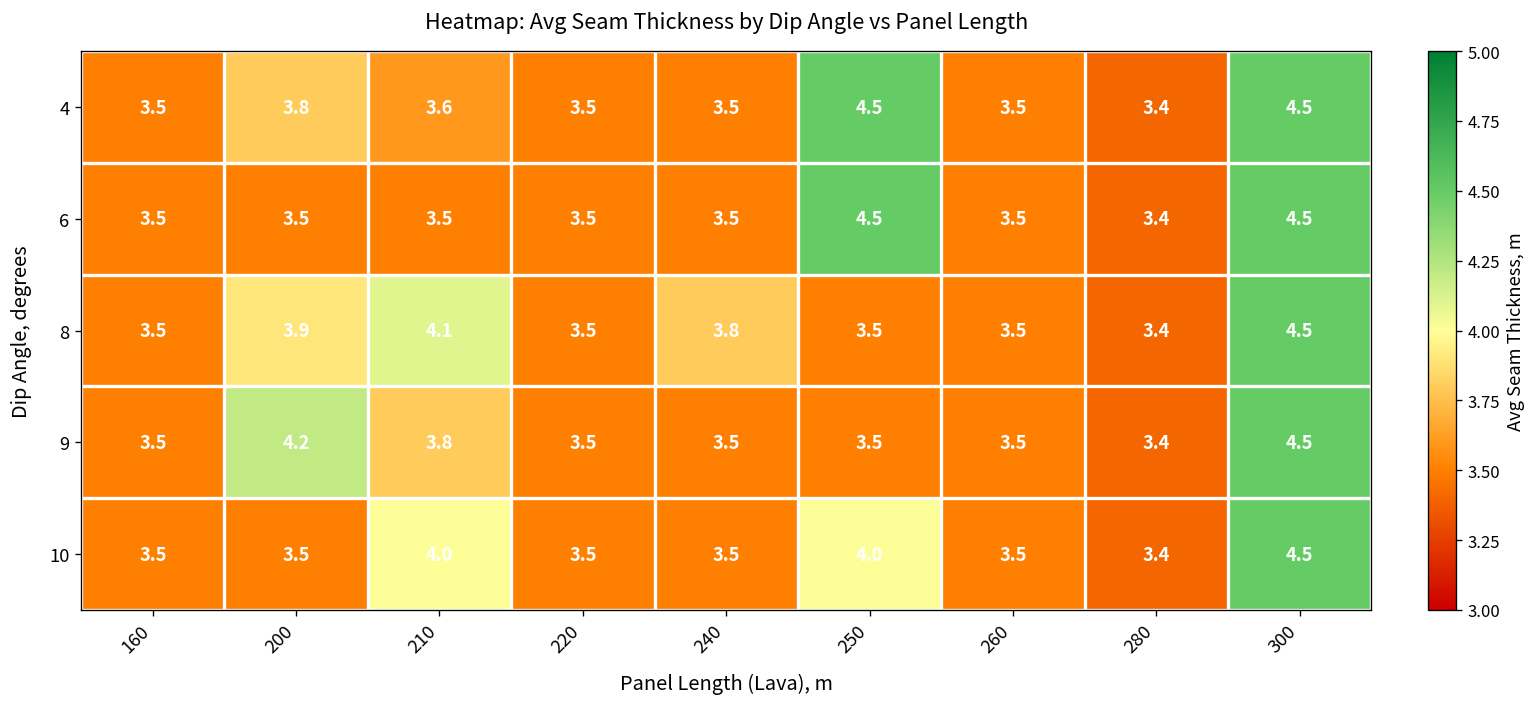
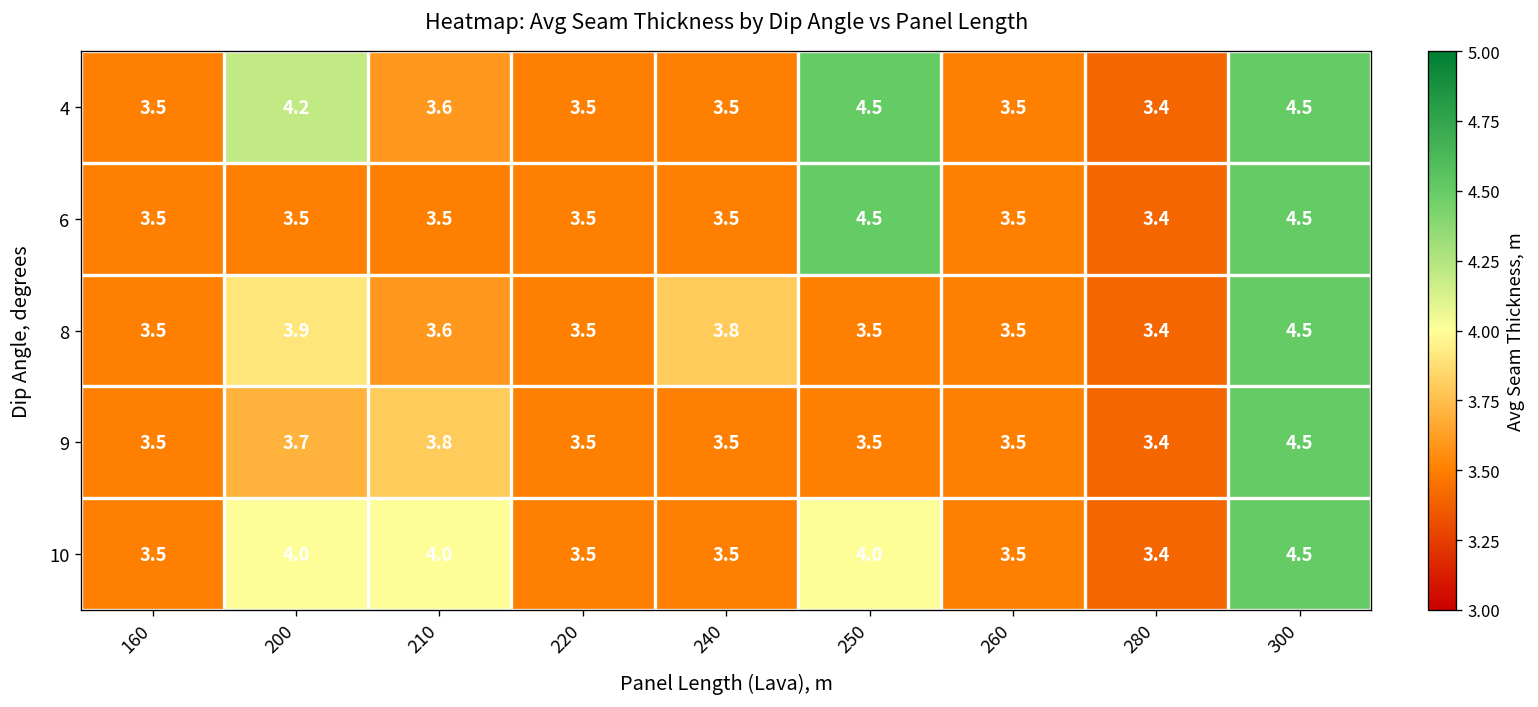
  {
    "4": {
      "160": 3.5,
-     "200": 3.8,
+     "200": 4.2,
      "210": 3.6,
      "220": 3.5,
      "240": 3.5,
      "250": 4.5,
      "260": 3.5,
      "280": 3.4,
      "300": 4.5
    },
    "6": {
      "160": 3.5,
      "200": 3.5,
      "210": 3.5,
      "220": 3.5,
      "240": 3.5,
      "250": 4.5,
      "260": 3.5,
      "280": 3.4,
      "300": 4.5
    },
    "8": {
      "160": 3.5,
      "200": 3.9,
-     "210": 4.1,
+     "210": 3.6,
      "220": 3.5,
      "240": 3.8,
      "250": 3.5,
      "260": 3.5,
      "280": 3.4,
      "300": 4.5
    },
    "9": {
      "160": 3.5,
-     "200": 4.2,
+     "200": 3.7,
      "210": 3.8,
      "220": 3.5,
      "240": 3.5,
      "250": 3.5,
      "260": 3.5,
      "280": 3.4,
      "300": 4.5
    },
    "10": {
      "160": 3.5,
-     "200": 3.5,
+     "200": 4.0,
      "210": 4.0,
      "220": 3.5,
      "240": 3.5,
      "250": 4.0,
      "260": 3.5,
      "280": 3.4,
      "300": 4.5
    }
  }
